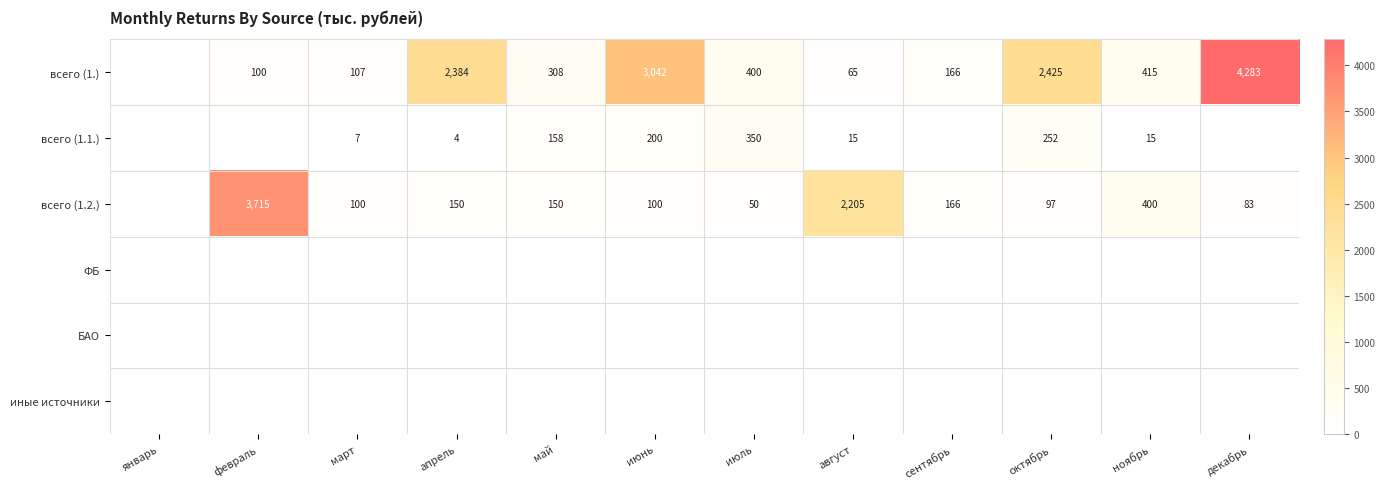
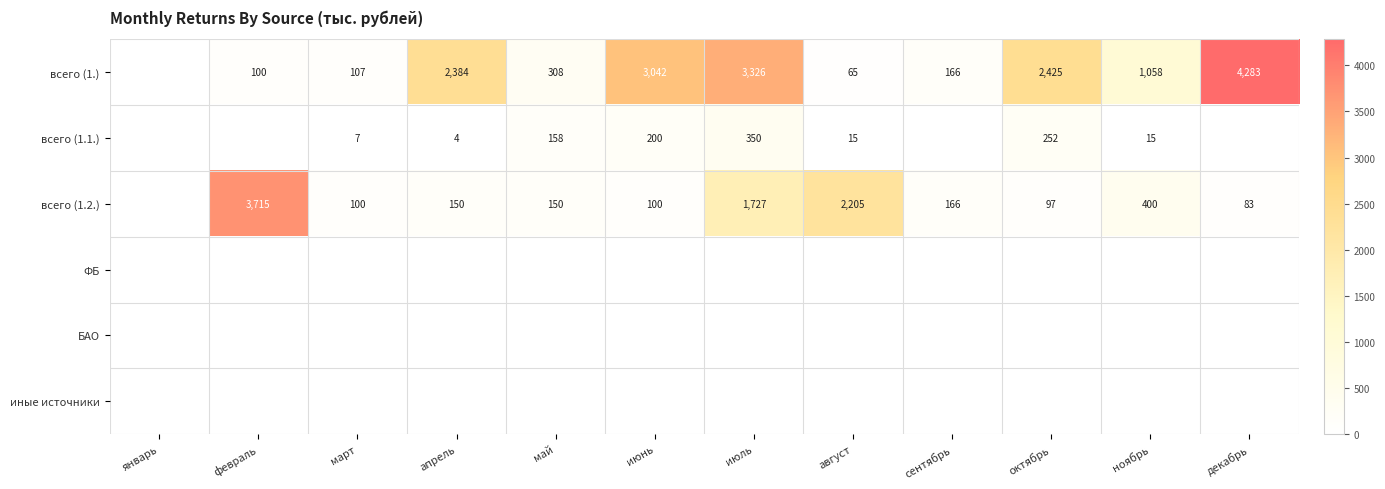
  {
    "всего (1.)": {
      "февраль": "100",
      "март": "107",
      "апрель": "2,384",
      "май": "308",
      "июнь": "3,042",
-     "июль": "400",
+     "июль": "3,326",
      "август": "65",
      "сентябрь": "166",
      "октябрь": "2,425",
-     "ноябрь": "415",
+     "ноябрь": "1,058",
      "декабрь": "4,283"
    },
    "всего (1.1.)": {
      "март": "7",
      "апрель": "4",
      "май": "158",
      "июнь": "200",
      "июль": "350",
      "август": "15",
      "октябрь": "252",
      "ноябрь": "15"
    },
    "всего (1.2.)": {
      "февраль": "3,715",
      "март": "100",
      "апрель": "150",
      "май": "150",
      "июнь": "100",
-     "июль": "50",
+     "июль": "1,727",
      "август": "2,205",
      "сентябрь": "166",
      "октябрь": "97",
      "ноябрь": "400",
      "декабрь": "83"
    }
  }
